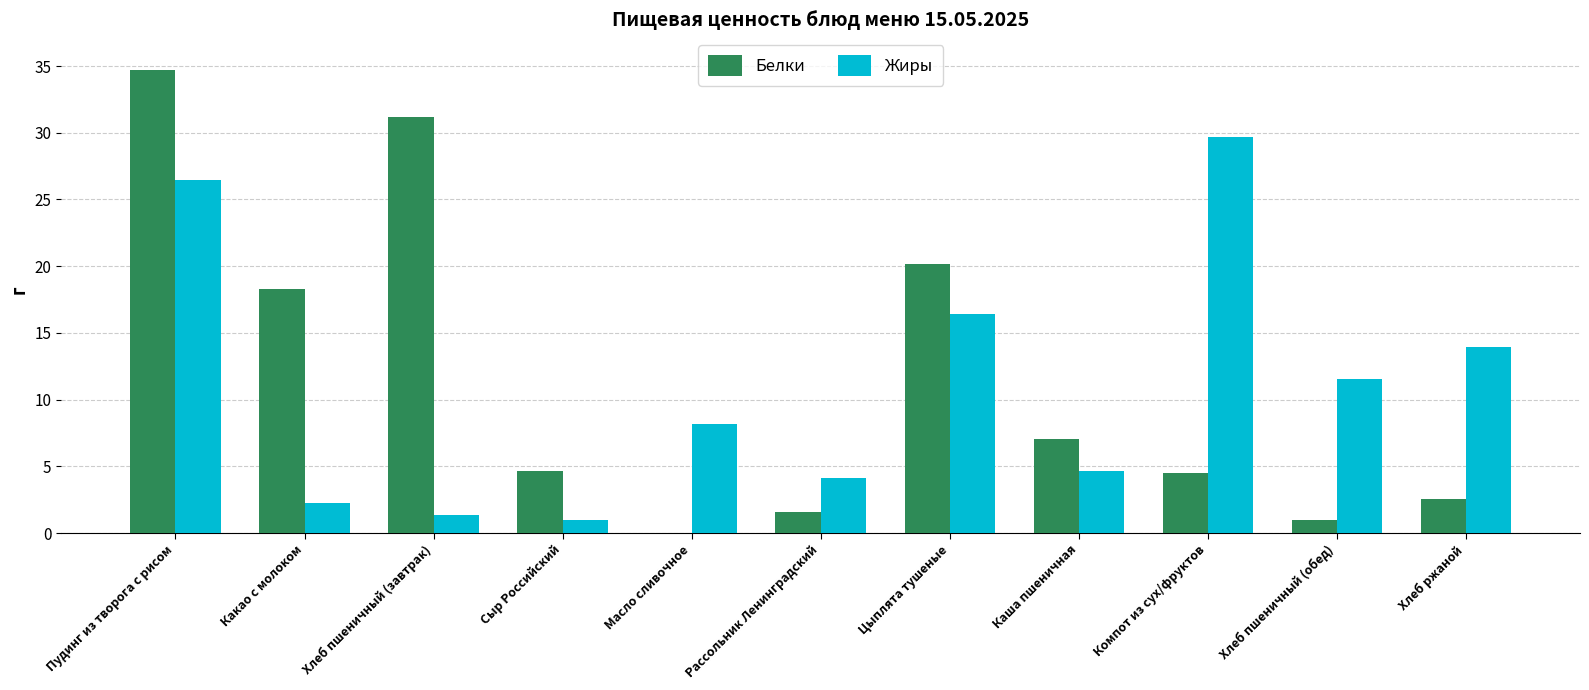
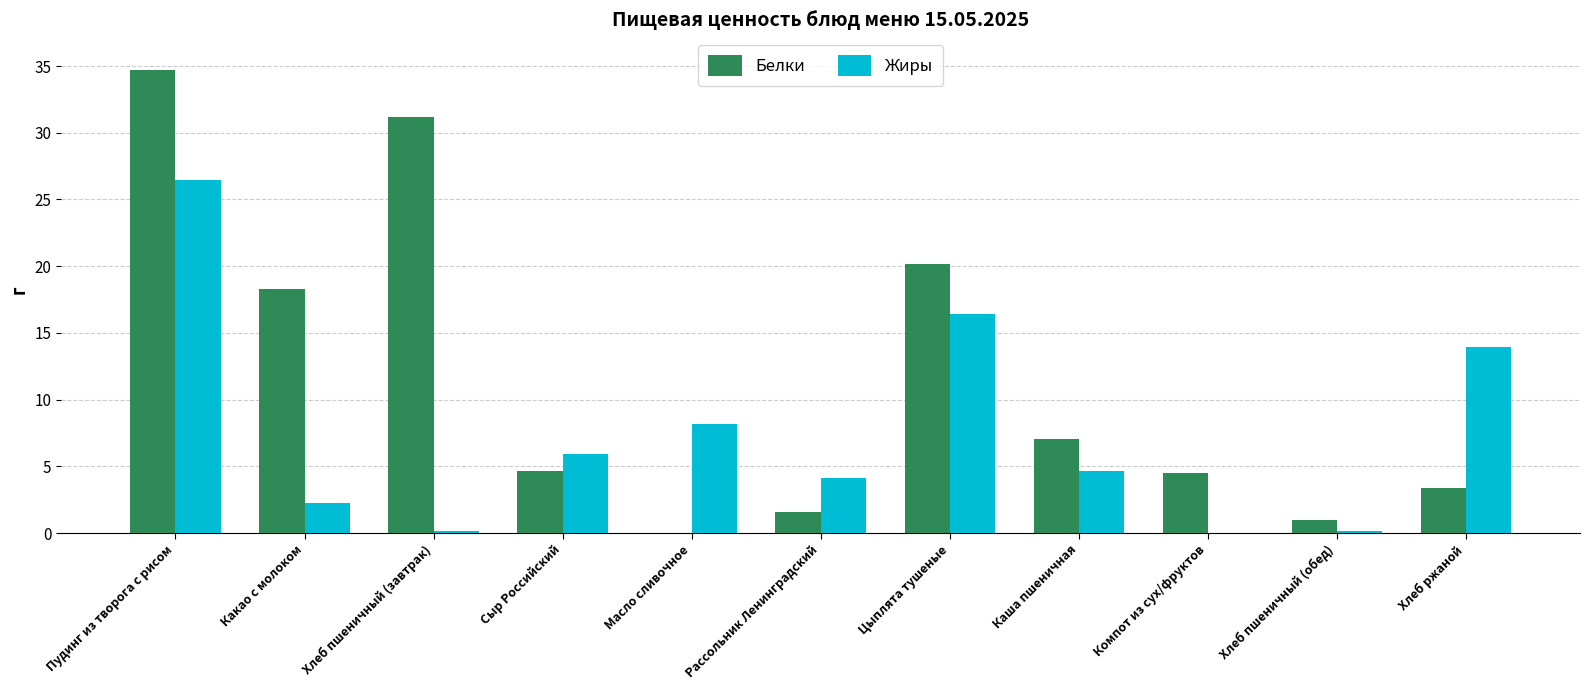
  {
    "Белки": {
      "Пудинг из творога с рисом": 34.7,
      "Какао с молоком": 18.3,
      "Хлеб пшеничный (завтрак)": 31.2,
      "Сыр Российский": 4.6,
      "Масло сливочное": 0.0,
      "Рассольник Ленинградский": 1.6,
      "Цыплята тушеные": 20.2,
      "Каша пшеничная": 7.0,
      "Компот из сух/фруктов": 4.5,
      "Хлеб пшеничный (обед)": 0.9,
-     "Хлеб ржаной": 2.6
+     "Хлеб ржаной": 3.4
    },
    "Жиры": {
      "Пудинг из творога с рисом": 26.4,
      "Какао с молоком": 2.3,
-     "Хлеб пшеничный (завтрак)": 1.4,
-     "Сыр Российский": 1.0,
+     "Хлеб пшеничный (завтрак)": 0.1,
+     "Сыр Российский": 5.9,
      "Масло сливочное": 8.2,
      "Рассольник Ленинградский": 4.1,
      "Цыплята тушеные": 16.4,
      "Каша пшеничная": 4.7,
-     "Компот из сух/фруктов": 29.7,
-     "Хлеб пшеничный (обед)": 11.5,
+     "Компот из сух/фруктов": 0.0,
+     "Хлеб пшеничный (обед)": 0.1,
      "Хлеб ржаной": 13.9
    }
  }
